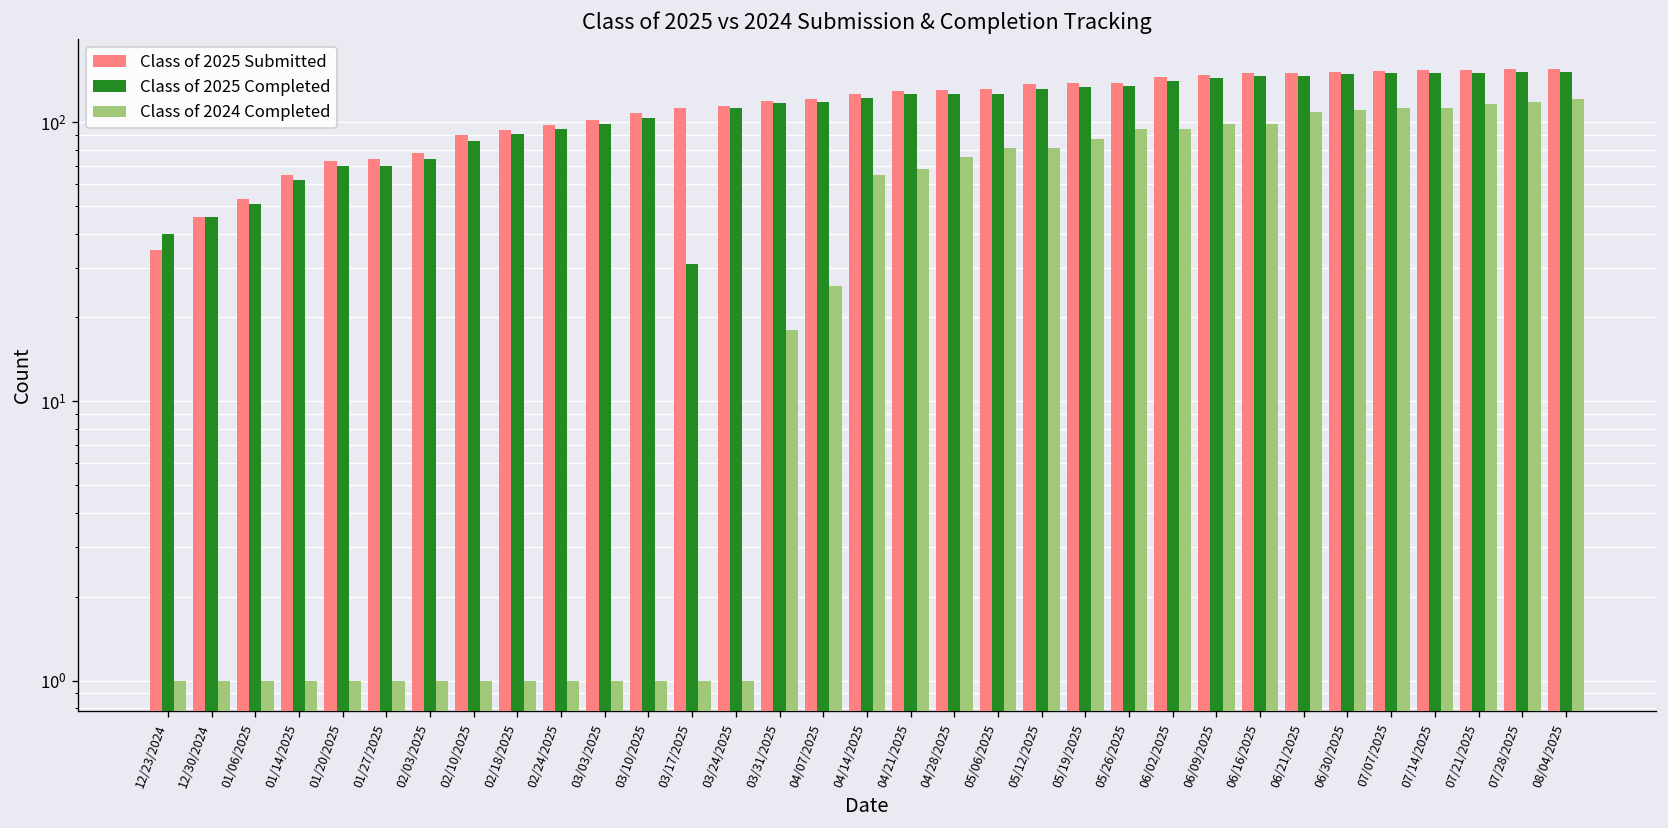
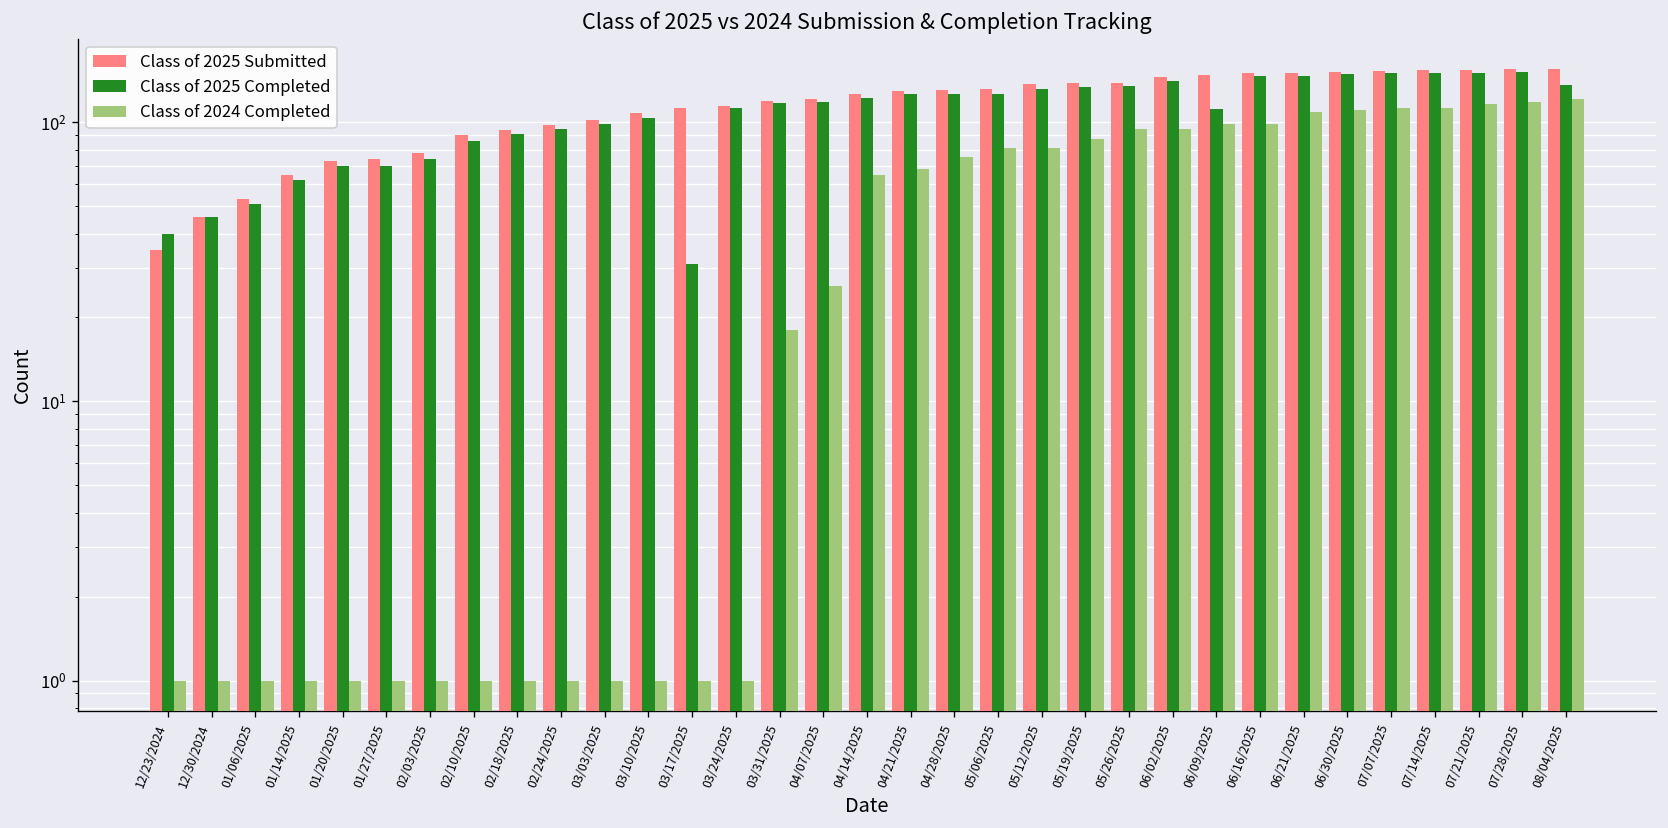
  {
    "Class of 2025 Submitted": {
      "12/23/2024": 35,
      "12/30/2024": 46,
      "01/06/2025": 53,
      "01/14/2025": 65,
      "01/20/2025": 73,
      "01/27/2025": 74,
      "02/03/2025": 78,
      "02/10/2025": 90,
      "02/18/2025": 94,
      "02/24/2025": 98,
      "03/03/2025": 100,
      "03/10/2025": 110,
      "03/17/2025": 110,
      "03/24/2025": 120,
      "03/31/2025": 120,
      "04/07/2025": 120,
      "04/14/2025": 130,
      "04/21/2025": 130,
      "04/28/2025": 130,
      "05/06/2025": 130,
      "05/12/2025": 140,
      "05/19/2025": 140,
      "05/26/2025": 140,
      "06/02/2025": 150,
      "06/09/2025": 150,
      "06/16/2025": 150,
      "06/21/2025": 150,
      "06/30/2025": 150,
      "07/07/2025": 150,
      "07/14/2025": 150,
      "07/21/2025": 150,
      "07/28/2025": 160,
      "08/04/2025": 160
    },
    "Class of 2025 Completed": {
      "12/23/2024": 40,
      "12/30/2024": 46,
      "01/06/2025": 51,
      "01/14/2025": 62,
      "01/20/2025": 70,
      "01/27/2025": 70,
      "02/03/2025": 74,
      "02/10/2025": 86,
      "02/18/2025": 91,
      "02/24/2025": 95,
      "03/03/2025": 99,
      "03/10/2025": 100,
      "03/17/2025": 31,
      "03/24/2025": 110,
      "03/31/2025": 120,
      "04/07/2025": 120,
      "04/14/2025": 120,
      "04/21/2025": 130,
      "04/28/2025": 130,
      "05/06/2025": 130,
      "05/12/2025": 130,
      "05/19/2025": 130,
      "05/26/2025": 140,
      "06/02/2025": 140,
-     "06/09/2025": 140,
+     "06/09/2025": 110,
      "06/16/2025": 150,
      "06/21/2025": 150,
      "06/30/2025": 150,
      "07/07/2025": 150,
      "07/14/2025": 150,
      "07/21/2025": 150,
      "07/28/2025": 150,
-     "08/04/2025": 150
+     "08/04/2025": 140
    },
    "Class of 2024 Completed": {
      "12/23/2024": 1,
      "12/30/2024": 1,
      "01/06/2025": 1,
      "01/14/2025": 1,
      "01/20/2025": 1,
      "01/27/2025": 1,
      "02/03/2025": 1,
      "02/10/2025": 1,
      "02/18/2025": 1,
      "02/24/2025": 1,
      "03/03/2025": 1,
      "03/10/2025": 1,
      "03/17/2025": 1,
      "03/24/2025": 1,
      "03/31/2025": 18,
      "04/07/2025": 26,
      "04/14/2025": 65,
      "04/21/2025": 68,
      "04/28/2025": 75,
      "05/06/2025": 81,
      "05/12/2025": 81,
      "05/19/2025": 87,
      "05/26/2025": 95,
      "06/02/2025": 95,
      "06/09/2025": 99,
      "06/16/2025": 99,
      "06/21/2025": 110,
      "06/30/2025": 110,
      "07/07/2025": 110,
      "07/14/2025": 110,
      "07/21/2025": 120,
      "07/28/2025": 120,
      "08/04/2025": 120
    }
  }
